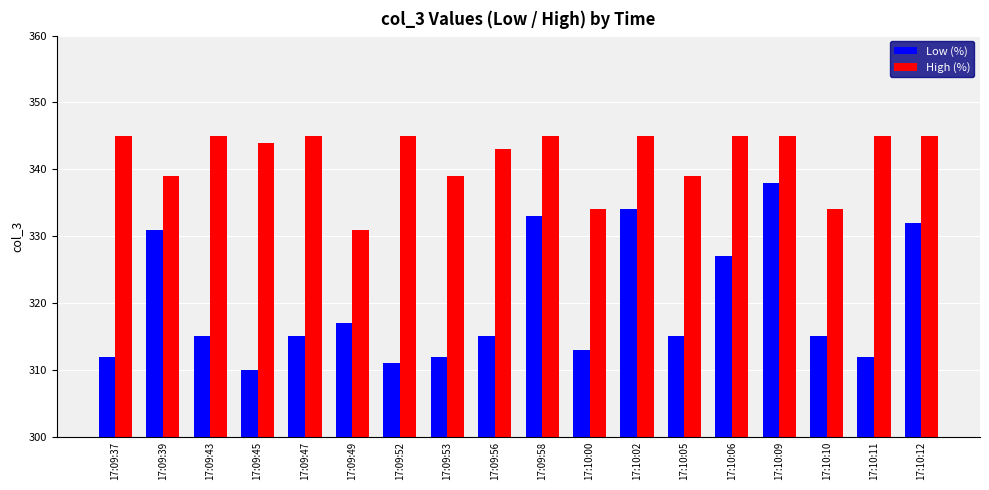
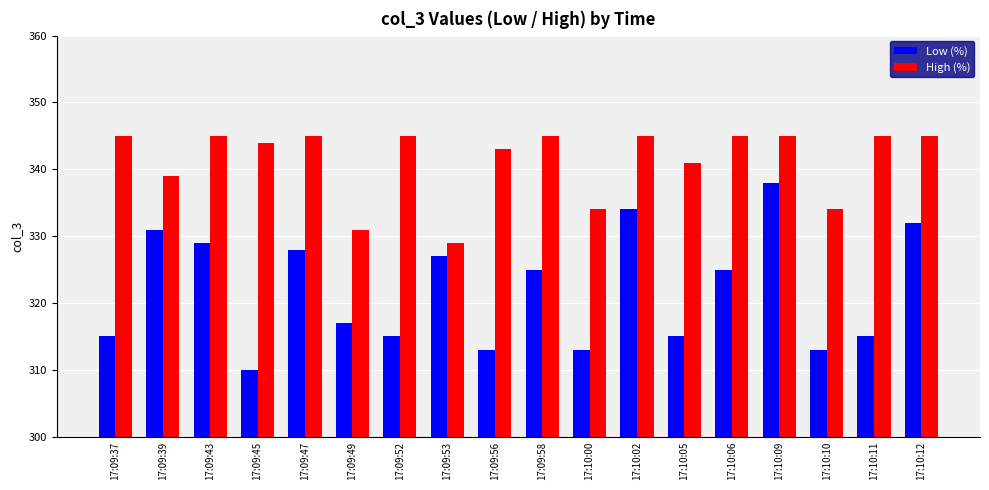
  {
    "Low (%)": {
-     "17:09:37": 312,
+     "17:09:37": 315,
      "17:09:39": 331,
-     "17:09:43": 315,
+     "17:09:43": 329,
      "17:09:45": 310,
-     "17:09:47": 315,
+     "17:09:47": 328,
      "17:09:49": 317,
-     "17:09:52": 311,
-     "17:09:53": 312,
-     "17:09:56": 315,
-     "17:09:58": 333,
+     "17:09:52": 315,
+     "17:09:53": 327,
+     "17:09:56": 313,
+     "17:09:58": 325,
      "17:10:00": 313,
      "17:10:02": 334,
      "17:10:05": 315,
-     "17:10:06": 327,
+     "17:10:06": 325,
      "17:10:09": 338,
-     "17:10:10": 315,
-     "17:10:11": 312,
+     "17:10:10": 313,
+     "17:10:11": 315,
      "17:10:12": 332
    },
    "High (%)": {
      "17:09:37": 345,
      "17:09:39": 339,
      "17:09:43": 345,
      "17:09:45": 344,
      "17:09:47": 345,
      "17:09:49": 331,
      "17:09:52": 345,
-     "17:09:53": 339,
+     "17:09:53": 329,
      "17:09:56": 343,
      "17:09:58": 345,
      "17:10:00": 334,
      "17:10:02": 345,
-     "17:10:05": 339,
+     "17:10:05": 341,
      "17:10:06": 345,
      "17:10:09": 345,
      "17:10:10": 334,
      "17:10:11": 345,
      "17:10:12": 345
    }
  }
